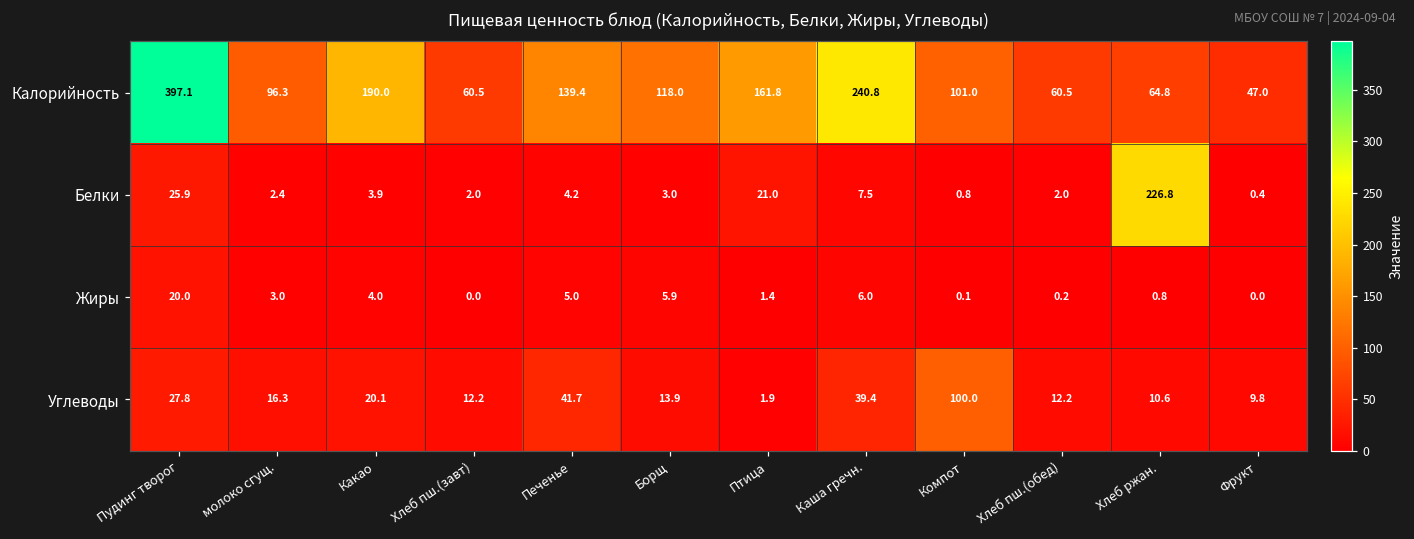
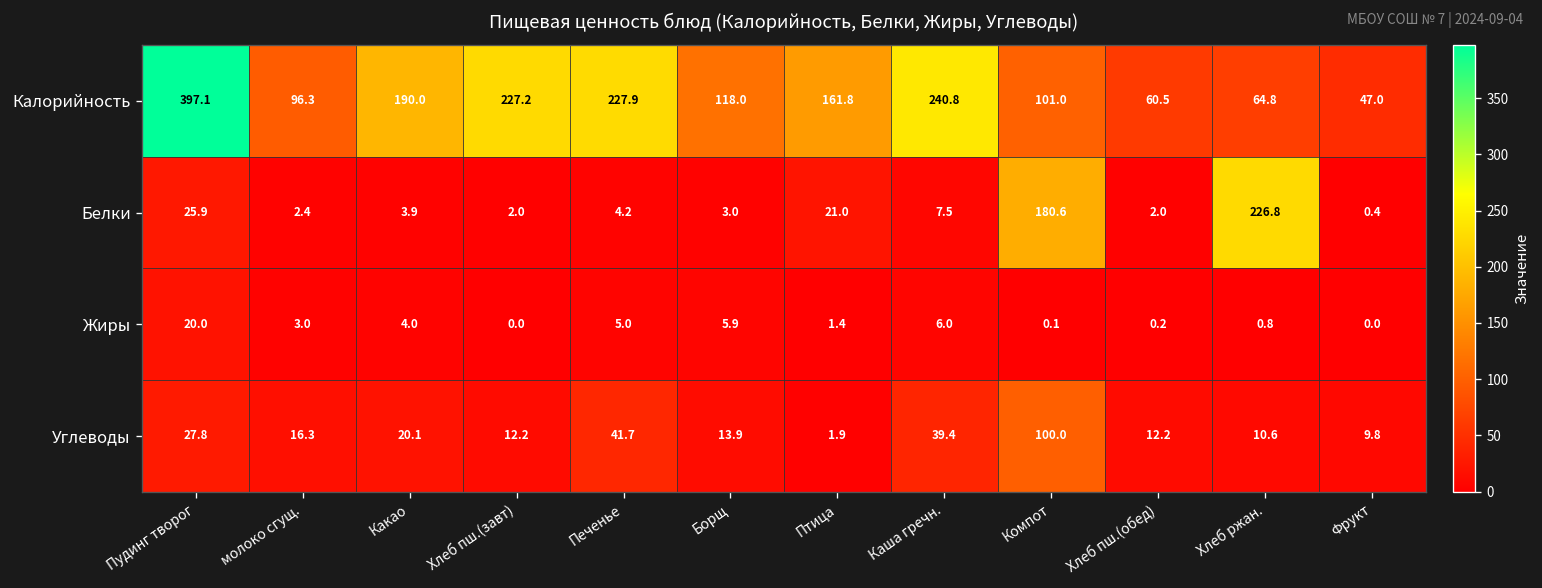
  {
    "Калорийность": {
      "Пудинг творог": 397.1,
      "молоко сгущ.": 96.3,
      "Какао": 190.0,
-     "Хлеб пш.(завт)": 60.5,
-     "Печенье": 139.4,
+     "Хлеб пш.(завт)": 227.2,
+     "Печенье": 227.9,
      "Борщ": 118.0,
      "Птица": 161.8,
      "Каша гречн.": 240.8,
      "Компот": 101.0,
      "Хлеб пш.(обед)": 60.5,
      "Хлеб ржан.": 64.8,
      "Фрукт": 47.0
    },
    "Белки": {
      "Пудинг творог": 25.9,
      "молоко сгущ.": 2.4,
      "Какао": 3.9,
      "Хлеб пш.(завт)": 2.0,
      "Печенье": 4.2,
      "Борщ": 3.0,
      "Птица": 21.0,
      "Каша гречн.": 7.5,
-     "Компот": 0.8,
+     "Компот": 180.6,
      "Хлеб пш.(обед)": 2.0,
      "Хлеб ржан.": 226.8,
      "Фрукт": 0.4
    },
    "Жиры": {
      "Пудинг творог": 20.0,
      "молоко сгущ.": 3.0,
      "Какао": 4.0,
      "Хлеб пш.(завт)": 0.0,
      "Печенье": 5.0,
      "Борщ": 5.9,
      "Птица": 1.4,
      "Каша гречн.": 6.0,
      "Компот": 0.1,
      "Хлеб пш.(обед)": 0.2,
      "Хлеб ржан.": 0.8,
      "Фрукт": 0.0
    },
    "Углеводы": {
      "Пудинг творог": 27.8,
      "молоко сгущ.": 16.3,
      "Какао": 20.1,
      "Хлеб пш.(завт)": 12.2,
      "Печенье": 41.7,
      "Борщ": 13.9,
      "Птица": 1.9,
      "Каша гречн.": 39.4,
      "Компот": 100.0,
      "Хлеб пш.(обед)": 12.2,
      "Хлеб ржан.": 10.6,
      "Фрукт": 9.8
    }
  }
